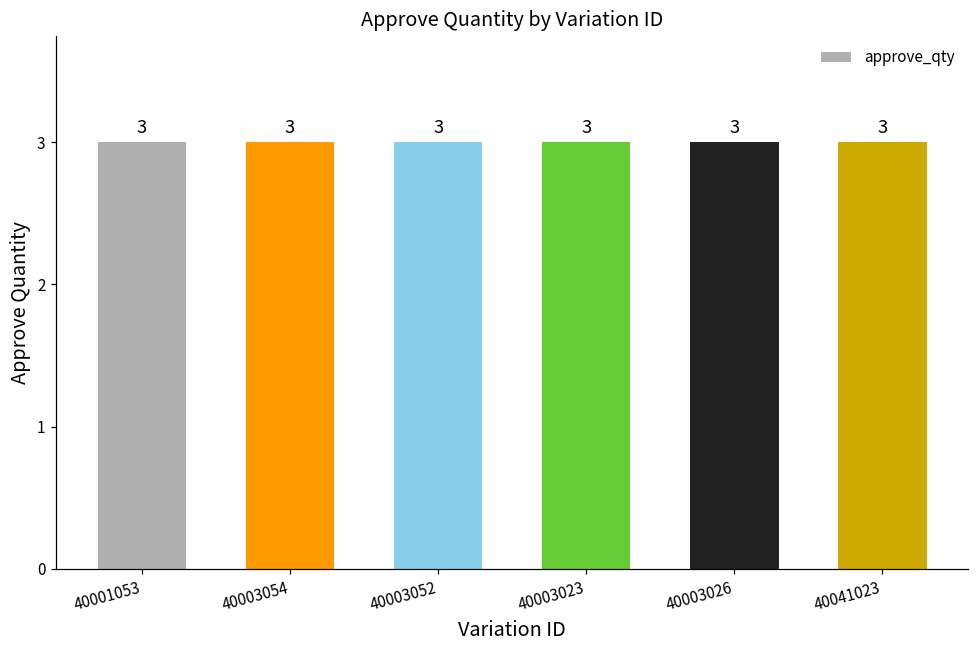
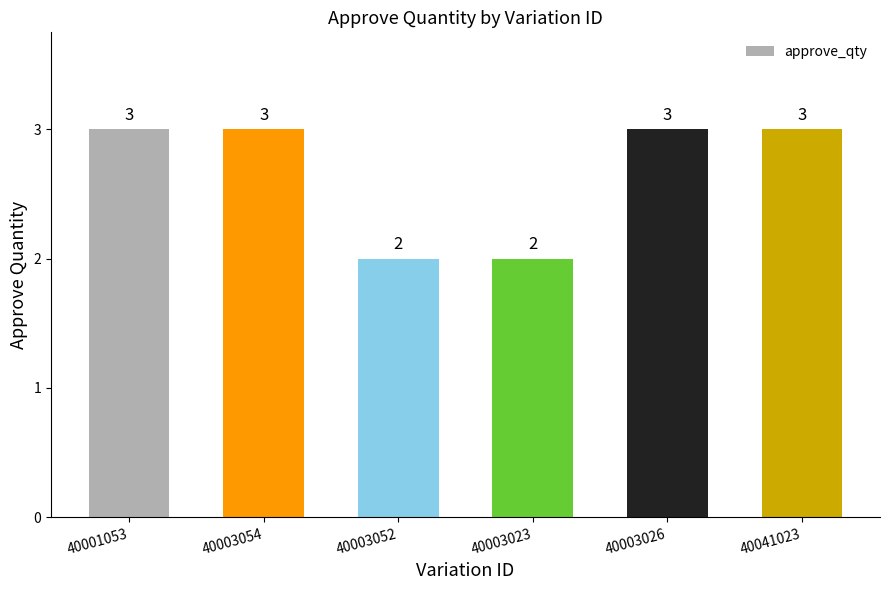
  {
    "40001053": 3,
    "40003054": 3,
-   "40003052": 3,
-   "40003023": 3,
+   "40003052": 2,
+   "40003023": 2,
    "40003026": 3,
    "40041023": 3
  }
